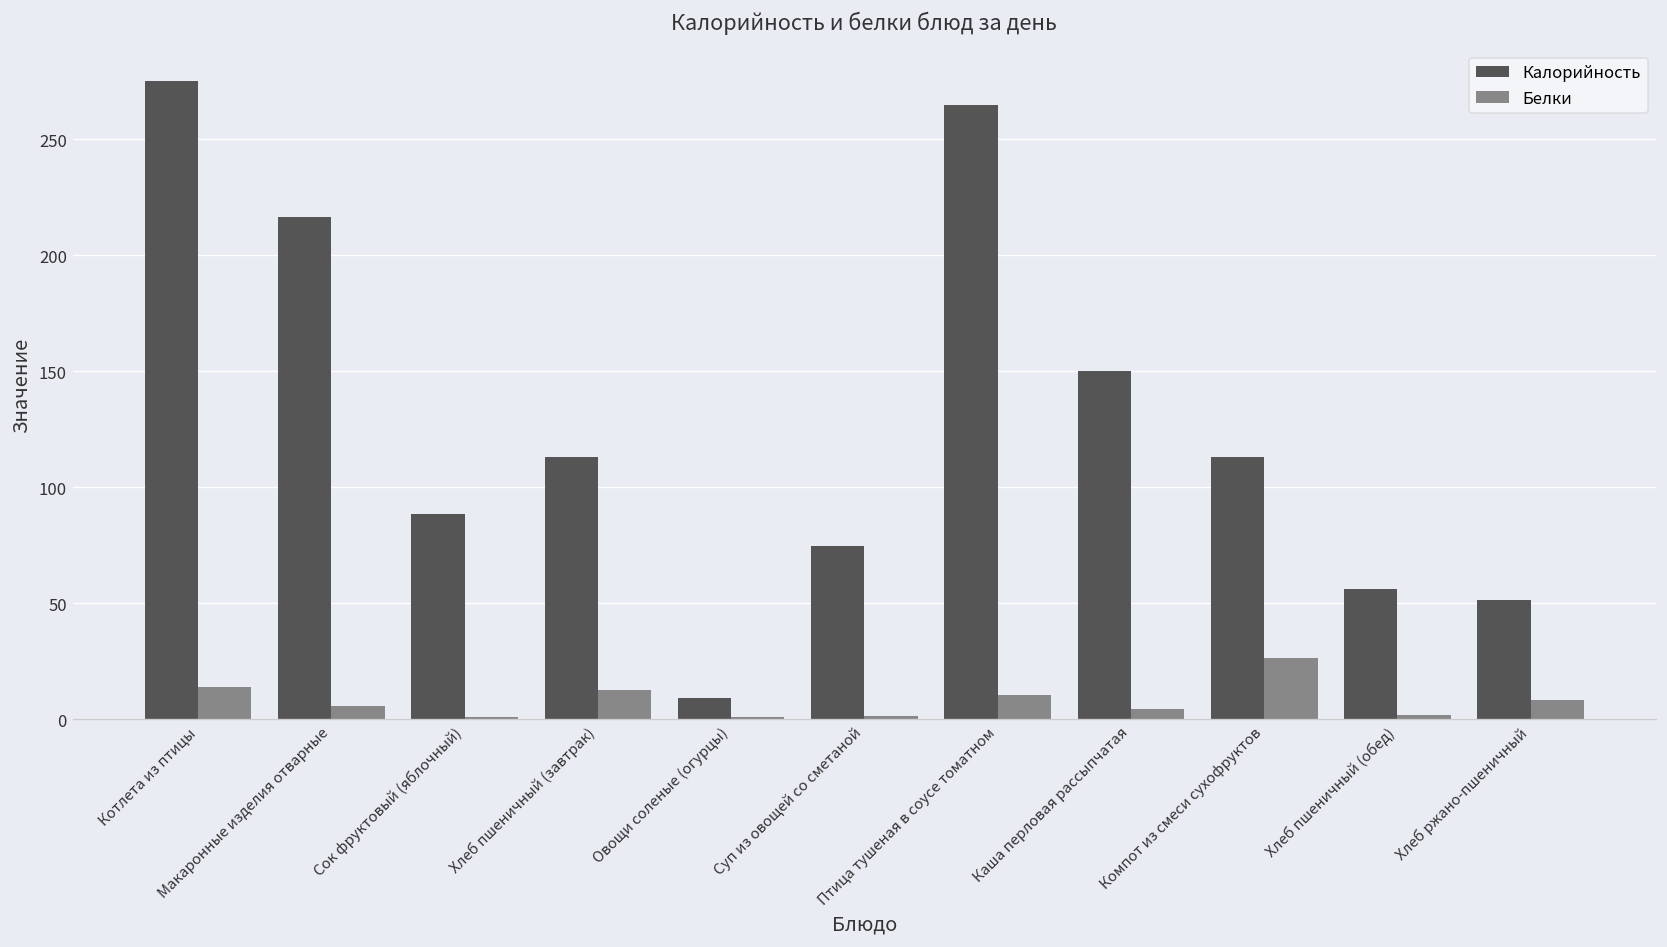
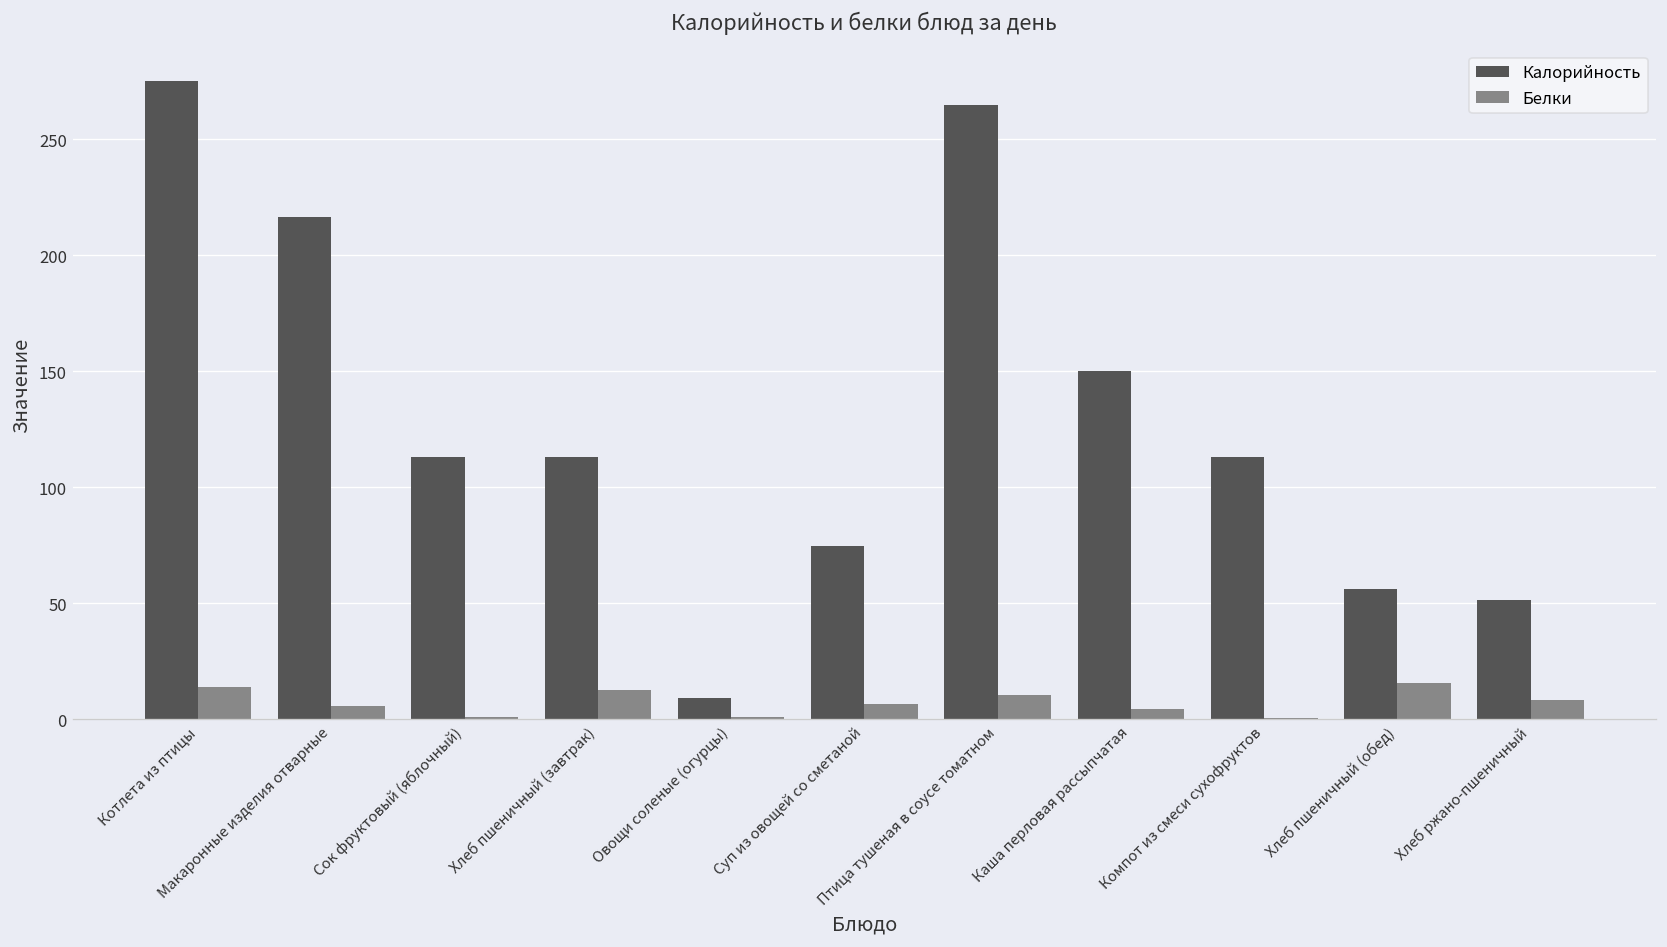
  {
    "Калорийность": {
      "Котлета из птицы": 275,
      "Макаронные изделия отварные": 217,
-     "Сок фруктовый (яблочный)": 89,
+     "Сок фруктовый (яблочный)": 113,
      "Хлеб пшеничный (завтрак)": 113,
      "Овощи соленые (огурцы)": 9,
      "Суп из овощей со сметаной": 75,
      "Птица тушеная в соусе томатном": 265,
      "Каша перловая рассыпчатая": 150,
      "Компот из смеси сухофруктов": 113,
      "Хлеб пшеничный (обед)": 56,
      "Хлеб ржано-пшеничный": 51
    },
    "Белки": {
      "Котлета из птицы": 14,
      "Макаронные изделия отварные": 6,
      "Хлеб пшеничный (завтрак)": 13,
-     "Суп из овощей со сметаной": 1,
+     "Суп из овощей со сметаной": 6,
      "Птица тушеная в соусе томатном": 10,
      "Каша перловая рассыпчатая": 4,
-     "Компот из смеси сухофруктов": 27,
-     "Хлеб пшеничный (обед)": 2,
+     "Компот из смеси сухофруктов": 0,
+     "Хлеб пшеничный (обед)": 15,
      "Хлеб ржано-пшеничный": 8
    }
  }
